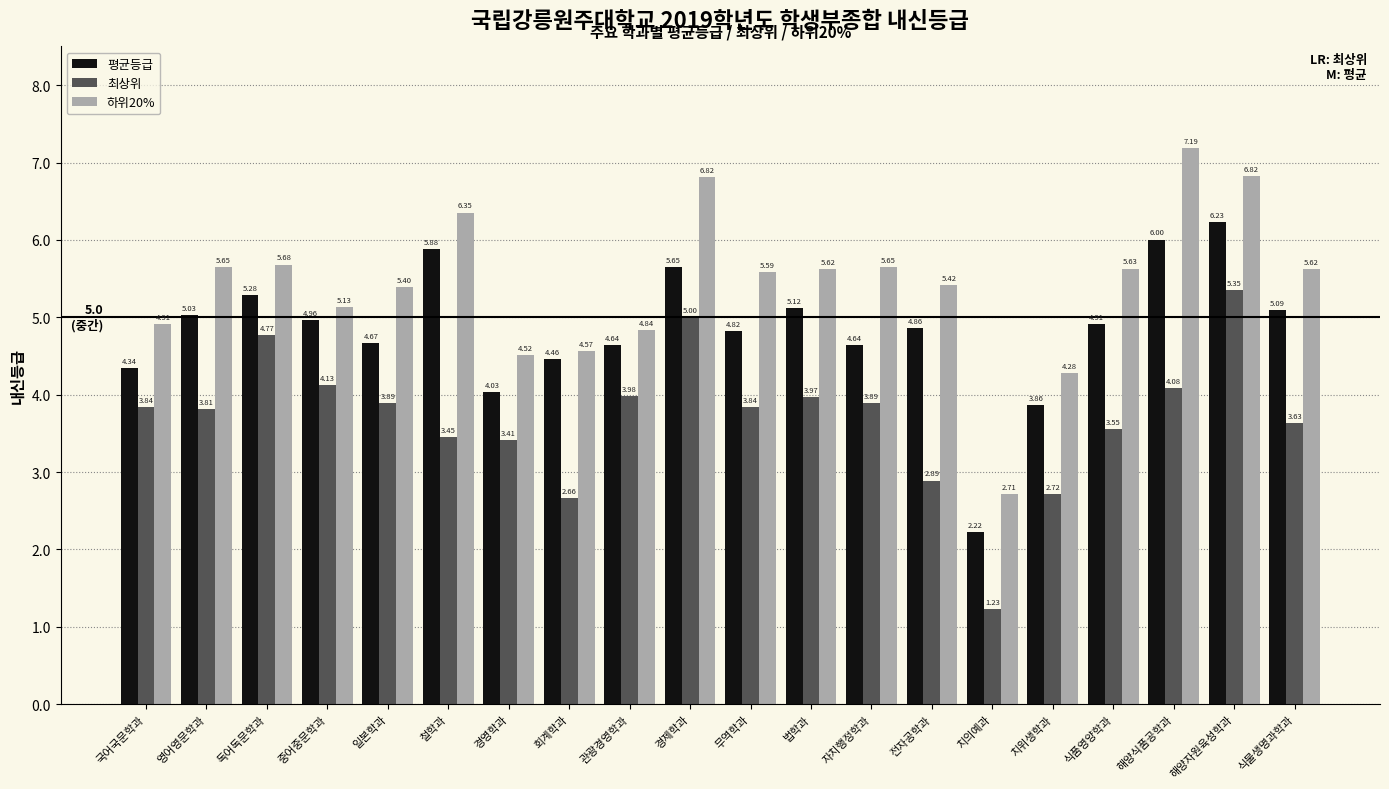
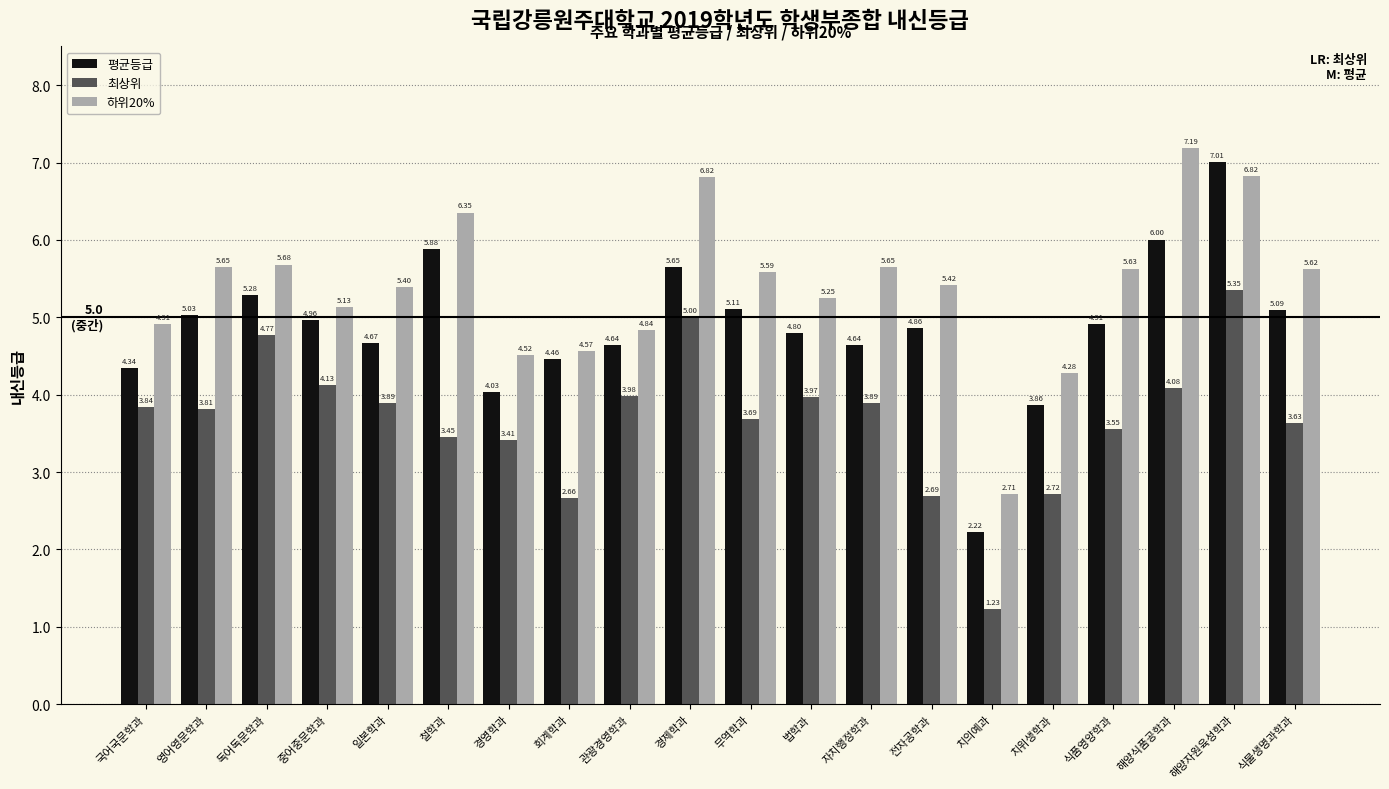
  {
    "평균등급": {
      "국어국문학과": 4.34,
      "영어영문학과": 5.03,
      "독어독문학과": 5.28,
      "중어중문학과": 4.96,
      "일본학과": 4.67,
      "철학과": 5.88,
      "경영학과": 4.03,
      "회계학과": 4.46,
      "관광경영학과": 4.64,
      "경제학과": 5.65,
-     "무역학과": 4.82,
-     "법학과": 5.12,
+     "무역학과": 5.11,
+     "법학과": 4.80,
      "자치행정학과": 4.64,
      "전자공학과": 4.86,
      "치의예과": 2.22,
      "치위생학과": 3.86,
      "식품영양학과": 4.91,
      "해양식품공학과": 6.00,
-     "해양자원육성학과": 6.23,
+     "해양자원육성학과": 7.01,
      "식물생명과학과": 5.09
    },
    "최상위": {
      "국어국문학과": 3.84,
      "영어영문학과": 3.81,
      "독어독문학과": 4.77,
      "중어중문학과": 4.13,
      "일본학과": 3.89,
      "철학과": 3.45,
      "경영학과": 3.41,
      "회계학과": 2.66,
      "관광경영학과": 3.98,
      "경제학과": 5.00,
-     "무역학과": 3.84,
+     "무역학과": 3.69,
      "법학과": 3.97,
      "자치행정학과": 3.89,
-     "전자공학과": 2.89,
+     "전자공학과": 2.69,
      "치의예과": 1.23,
      "치위생학과": 2.72,
      "식품영양학과": 3.55,
      "해양식품공학과": 4.08,
      "해양자원육성학과": 5.35,
      "식물생명과학과": 3.63
    },
    "하위20%": {
      "국어국문학과": 4.91,
      "영어영문학과": 5.65,
      "독어독문학과": 5.68,
      "중어중문학과": 5.13,
      "일본학과": 5.40,
      "철학과": 6.35,
      "경영학과": 4.52,
      "회계학과": 4.57,
      "관광경영학과": 4.84,
      "경제학과": 6.82,
      "무역학과": 5.59,
-     "법학과": 5.62,
+     "법학과": 5.25,
      "자치행정학과": 5.65,
      "전자공학과": 5.42,
      "치의예과": 2.71,
      "치위생학과": 4.28,
      "식품영양학과": 5.63,
      "해양식품공학과": 7.19,
      "해양자원육성학과": 6.82,
      "식물생명과학과": 5.62
    }
  }
